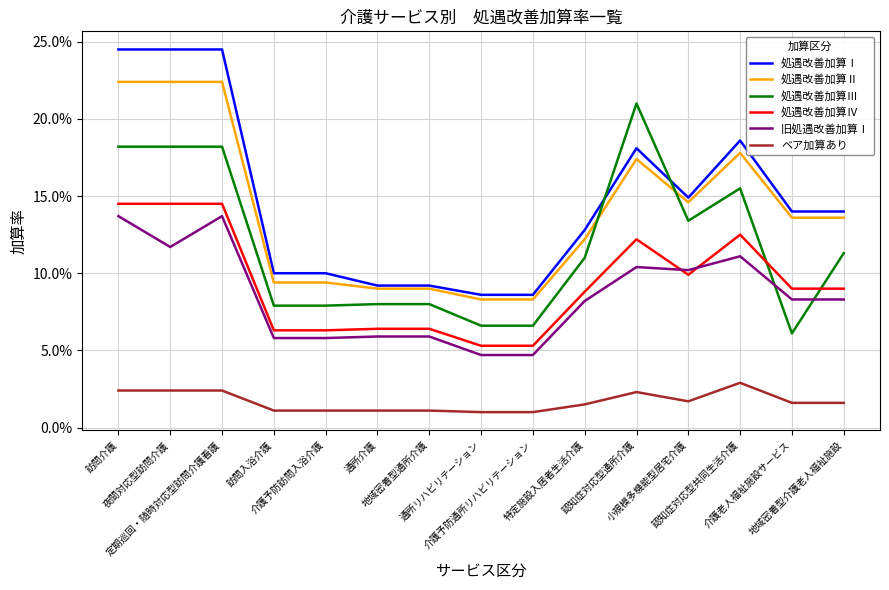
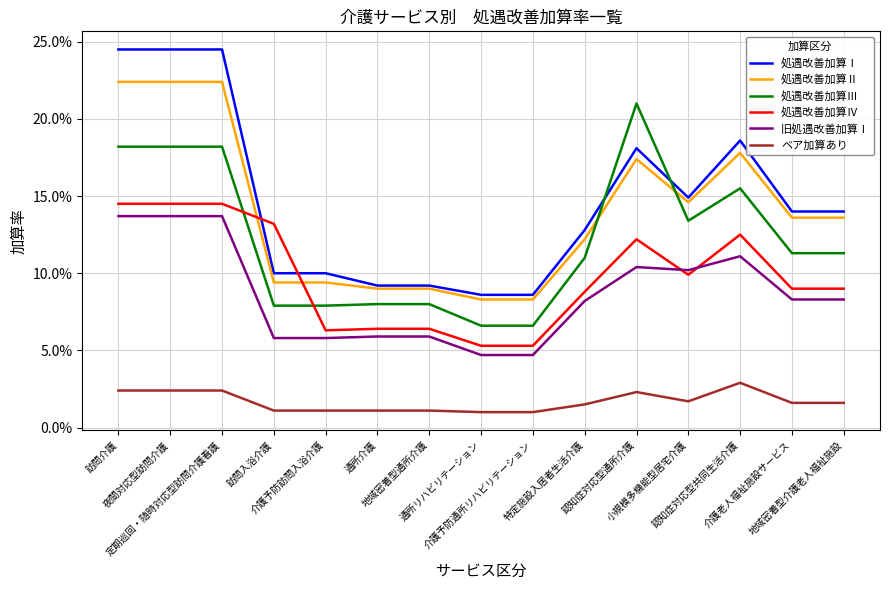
  {
    "処遇改善加算Ⅰ": {
      "訪問介護": "24.5%",
      "夜間対応型訪問介護": "24.5%",
      "定期巡回・随時対応型訪問介護看護": "24.5%",
      "訪問入浴介護": "10.0%",
      "介護予防訪問入浴介護": "10.0%",
      "通所介護": "9.2%",
      "地域密着型通所介護": "9.2%",
      "通所リハビリテーション": "8.6%",
      "介護予防通所リハビリテーション": "8.6%",
      "特定施設入居者生活介護": "12.8%",
      "認知症対応型通所介護": "18.1%",
      "小規模多機能型居宅介護": "14.9%",
      "認知症対応型共同生活介護": "18.6%",
      "介護老人福祉施設サービス": "14.0%",
      "地域密着型介護老人福祉施設": "14.0%"
    },
    "処遇改善加算Ⅱ": {
      "訪問介護": "22.4%",
      "夜間対応型訪問介護": "22.4%",
      "定期巡回・随時対応型訪問介護看護": "22.4%",
      "訪問入浴介護": "9.4%",
      "介護予防訪問入浴介護": "9.4%",
      "通所介護": "9.0%",
      "地域密着型通所介護": "9.0%",
      "通所リハビリテーション": "8.3%",
      "介護予防通所リハビリテーション": "8.3%",
      "特定施設入居者生活介護": "12.2%",
      "認知症対応型通所介護": "17.4%",
      "小規模多機能型居宅介護": "14.6%",
      "認知症対応型共同生活介護": "17.8%",
      "介護老人福祉施設サービス": "13.6%",
      "地域密着型介護老人福祉施設": "13.6%"
    },
    "処遇改善加算Ⅲ": {
      "訪問介護": "18.2%",
      "夜間対応型訪問介護": "18.2%",
      "定期巡回・随時対応型訪問介護看護": "18.2%",
      "訪問入浴介護": "7.9%",
      "介護予防訪問入浴介護": "7.9%",
      "通所介護": "8.0%",
      "地域密着型通所介護": "8.0%",
      "通所リハビリテーション": "6.6%",
      "介護予防通所リハビリテーション": "6.6%",
      "特定施設入居者生活介護": "11.0%",
      "認知症対応型通所介護": "21.0%",
      "小規模多機能型居宅介護": "13.4%",
      "認知症対応型共同生活介護": "15.5%",
-     "介護老人福祉施設サービス": "6.1%",
+     "介護老人福祉施設サービス": "11.3%",
      "地域密着型介護老人福祉施設": "11.3%"
    },
    "処遇改善加算Ⅳ": {
      "訪問介護": "14.5%",
      "夜間対応型訪問介護": "14.5%",
      "定期巡回・随時対応型訪問介護看護": "14.5%",
-     "訪問入浴介護": "6.3%",
+     "訪問入浴介護": "13.2%",
      "介護予防訪問入浴介護": "6.3%",
      "通所介護": "6.4%",
      "地域密着型通所介護": "6.4%",
      "通所リハビリテーション": "5.3%",
      "介護予防通所リハビリテーション": "5.3%",
      "特定施設入居者生活介護": "8.8%",
      "認知症対応型通所介護": "12.2%",
      "小規模多機能型居宅介護": "9.9%",
      "認知症対応型共同生活介護": "12.5%",
      "介護老人福祉施設サービス": "9.0%",
      "地域密着型介護老人福祉施設": "9.0%"
    },
    "旧処遇改善加算Ⅰ": {
      "訪問介護": "13.7%",
-     "夜間対応型訪問介護": "11.7%",
+     "夜間対応型訪問介護": "13.7%",
      "定期巡回・随時対応型訪問介護看護": "13.7%",
      "訪問入浴介護": "5.8%",
      "介護予防訪問入浴介護": "5.8%",
      "通所介護": "5.9%",
      "地域密着型通所介護": "5.9%",
      "通所リハビリテーション": "4.7%",
      "介護予防通所リハビリテーション": "4.7%",
      "特定施設入居者生活介護": "8.2%",
      "認知症対応型通所介護": "10.4%",
      "小規模多機能型居宅介護": "10.2%",
      "認知症対応型共同生活介護": "11.1%",
      "介護老人福祉施設サービス": "8.3%",
      "地域密着型介護老人福祉施設": "8.3%"
    },
    "ベア加算あり": {
      "訪問介護": "2.4%",
      "夜間対応型訪問介護": "2.4%",
      "定期巡回・随時対応型訪問介護看護": "2.4%",
      "訪問入浴介護": "1.1%",
      "介護予防訪問入浴介護": "1.1%",
      "通所介護": "1.1%",
      "地域密着型通所介護": "1.1%",
      "通所リハビリテーション": "1.0%",
      "介護予防通所リハビリテーション": "1.0%",
      "特定施設入居者生活介護": "1.5%",
      "認知症対応型通所介護": "2.3%",
      "小規模多機能型居宅介護": "1.7%",
      "認知症対応型共同生活介護": "2.9%",
      "介護老人福祉施設サービス": "1.6%",
      "地域密着型介護老人福祉施設": "1.6%"
    }
  }
